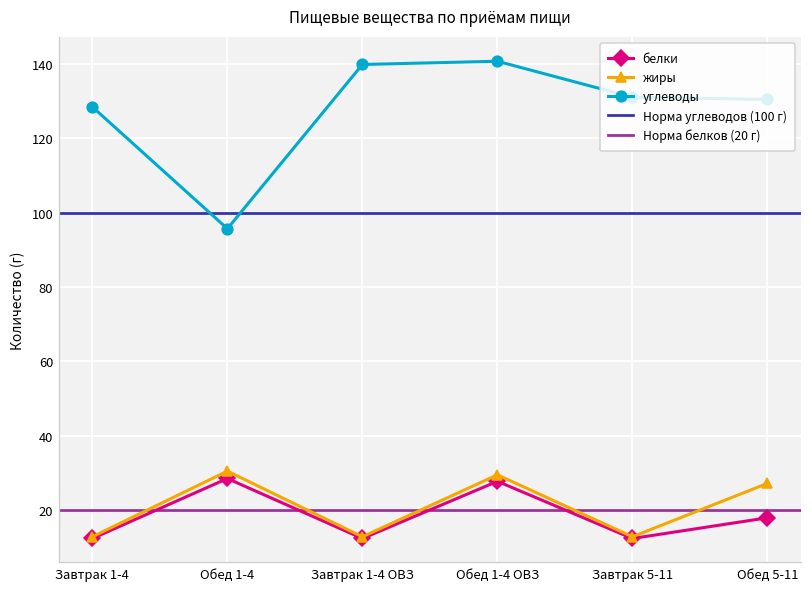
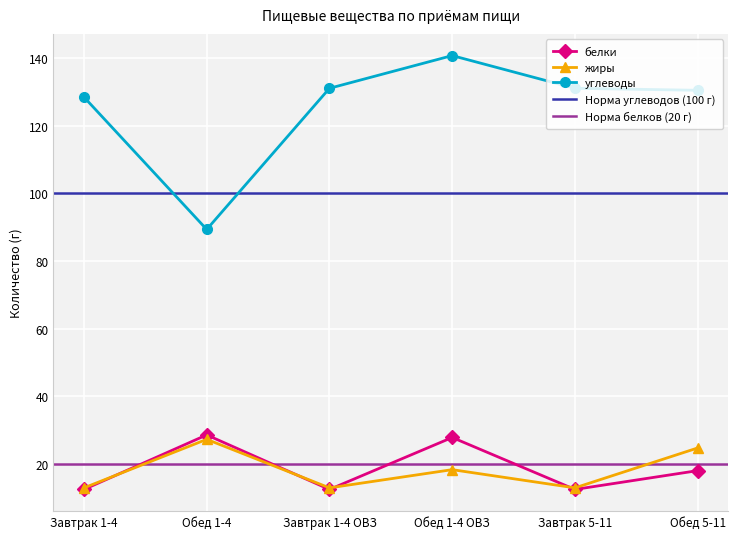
  {
    "белки": {
      "Обед 1-4": 29,
      "Обед 1-4 ОВЗ": 28,
      "Обед 5-11": 18
    },
    "жиры": {
-     "Обед 1-4": 31,
-     "Обед 1-4 ОВЗ": 30,
-     "Обед 5-11": 27
+     "Обед 1-4": 27,
+     "Обед 1-4 ОВЗ": 18,
+     "Обед 5-11": 25
    },
    "углеводы": {
      "Завтрак 1-4": 128,
-     "Обед 1-4": 96,
-     "Завтрак 1-4 ОВЗ": 140,
+     "Обед 1-4": 89,
+     "Завтрак 1-4 ОВЗ": 131,
      "Обед 1-4 ОВЗ": 141
    }
  }
